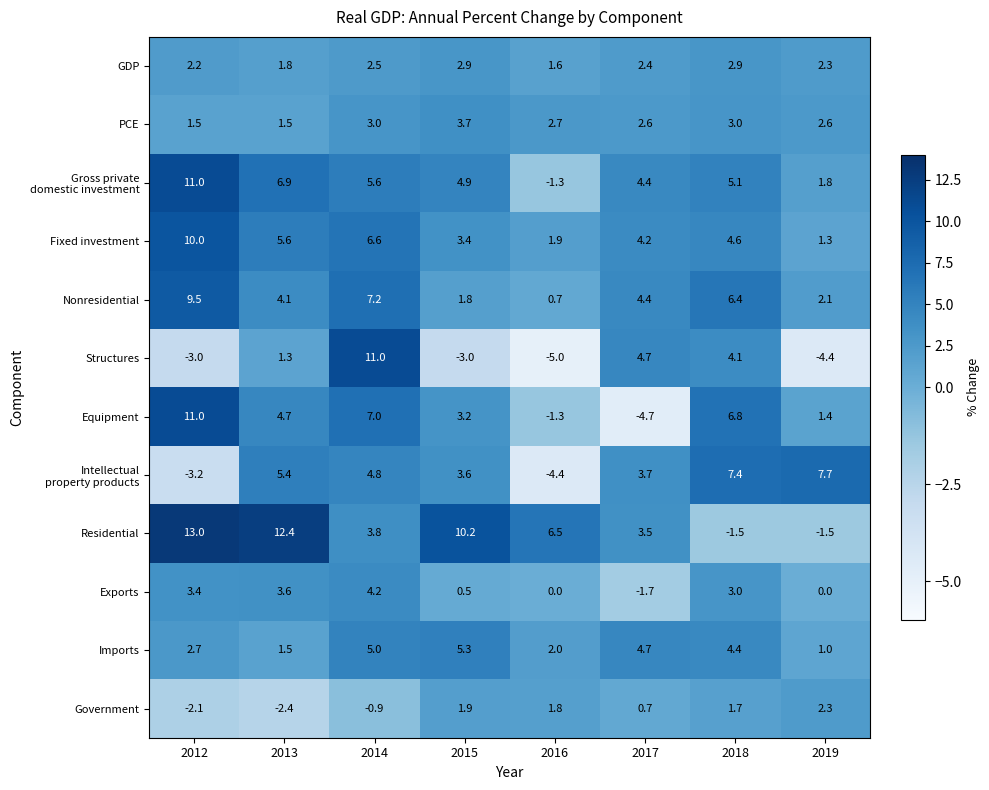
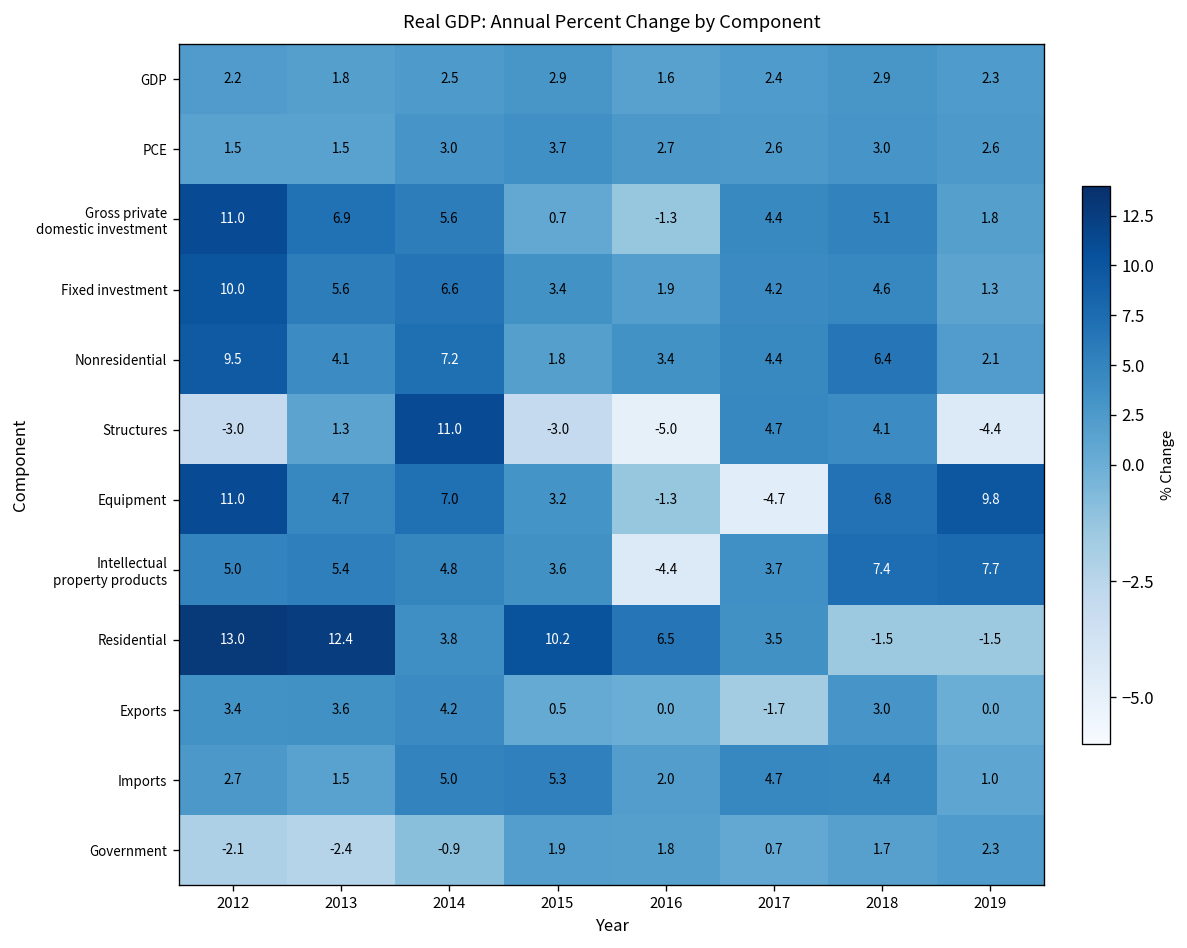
  {
    "GDP": {
      "2012": 2.2,
      "2013": 1.8,
      "2014": 2.5,
      "2015": 2.9,
      "2016": 1.6,
      "2017": 2.4,
      "2018": 2.9,
      "2019": 2.3
    },
    "PCE": {
      "2012": 1.5,
      "2013": 1.5,
      "2014": 3.0,
      "2015": 3.7,
      "2016": 2.7,
      "2017": 2.6,
      "2018": 3.0,
      "2019": 2.6
    },
    "Gross private domestic investment": {
      "2012": 11.0,
      "2013": 6.9,
      "2014": 5.6,
-     "2015": 4.9,
+     "2015": 0.7,
      "2016": -1.3,
      "2017": 4.4,
      "2018": 5.1,
      "2019": 1.8
    },
    "Fixed investment": {
      "2012": 10.0,
      "2013": 5.6,
      "2014": 6.6,
      "2015": 3.4,
      "2016": 1.9,
      "2017": 4.2,
      "2018": 4.6,
      "2019": 1.3
    },
    "Nonresidential": {
      "2012": 9.5,
      "2013": 4.1,
      "2014": 7.2,
      "2015": 1.8,
-     "2016": 0.7,
+     "2016": 3.4,
      "2017": 4.4,
      "2018": 6.4,
      "2019": 2.1
    },
    "Structures": {
      "2012": -3.0,
      "2013": 1.3,
      "2014": 11.0,
      "2015": -3.0,
      "2016": -5.0,
      "2017": 4.7,
      "2018": 4.1,
      "2019": -4.4
    },
    "Equipment": {
      "2012": 11.0,
      "2013": 4.7,
      "2014": 7.0,
      "2015": 3.2,
      "2016": -1.3,
      "2017": -4.7,
      "2018": 6.8,
-     "2019": 1.4
+     "2019": 9.8
    },
    "Intellectual property products": {
-     "2012": -3.2,
+     "2012": 5.0,
      "2013": 5.4,
      "2014": 4.8,
      "2015": 3.6,
      "2016": -4.4,
      "2017": 3.7,
      "2018": 7.4,
      "2019": 7.7
    },
    "Residential": {
      "2012": 13.0,
      "2013": 12.4,
      "2014": 3.8,
      "2015": 10.2,
      "2016": 6.5,
      "2017": 3.5,
      "2018": -1.5,
      "2019": -1.5
    },
    "Exports": {
      "2012": 3.4,
      "2013": 3.6,
      "2014": 4.2,
      "2015": 0.5,
      "2016": 0.0,
      "2017": -1.7,
      "2018": 3.0,
      "2019": 0.0
    },
    "Imports": {
      "2012": 2.7,
      "2013": 1.5,
      "2014": 5.0,
      "2015": 5.3,
      "2016": 2.0,
      "2017": 4.7,
      "2018": 4.4,
      "2019": 1.0
    },
    "Government": {
      "2012": -2.1,
      "2013": -2.4,
      "2014": -0.9,
      "2015": 1.9,
      "2016": 1.8,
      "2017": 0.7,
      "2018": 1.7,
      "2019": 2.3
    }
  }
